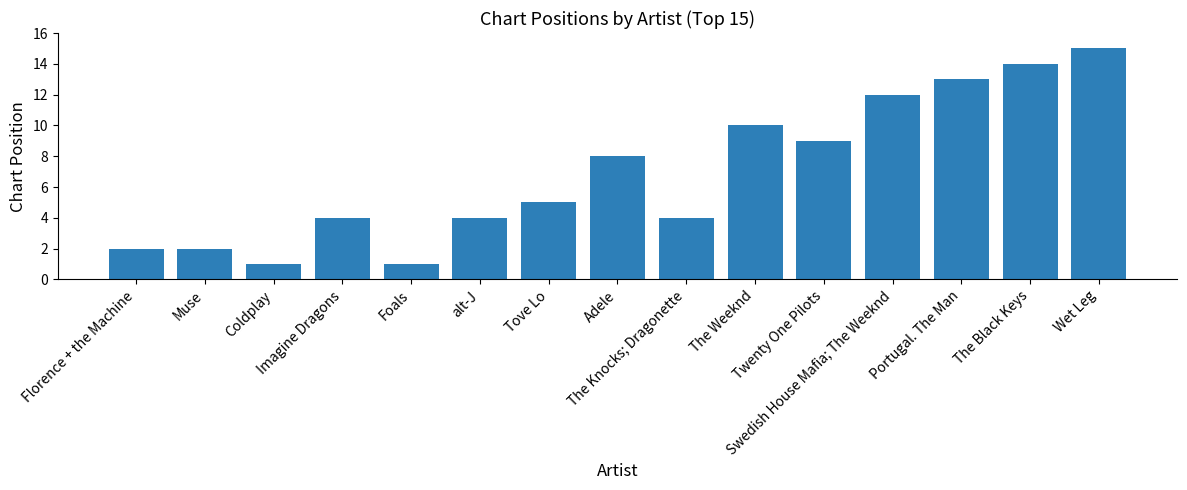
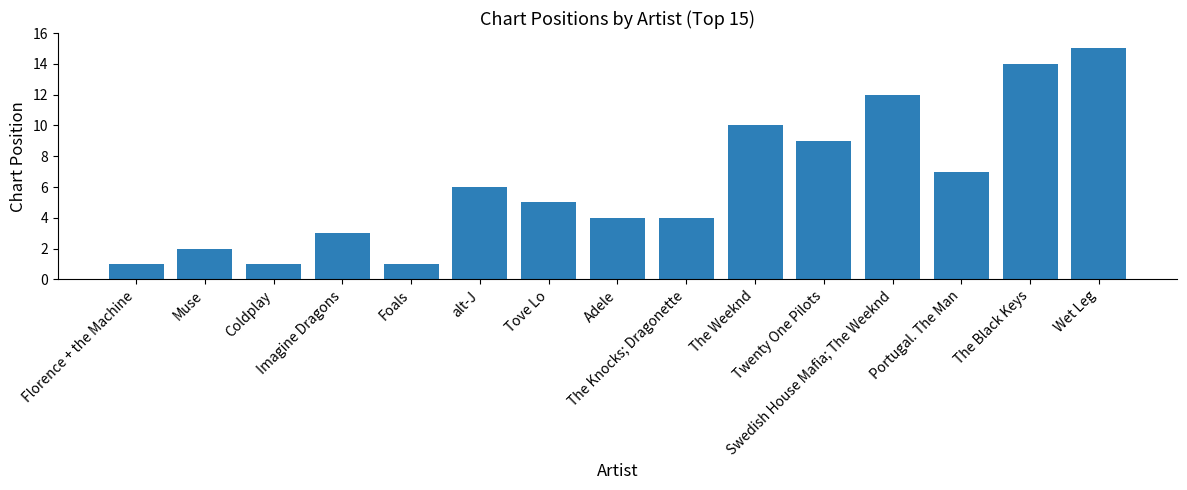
  {
-   "Florence + the Machine": 2,
+   "Florence + the Machine": 1,
    "Muse": 2,
    "Coldplay": 1,
-   "Imagine Dragons": 4,
+   "Imagine Dragons": 3,
    "Foals": 1,
-   "alt-J": 4,
+   "alt-J": 6,
    "Tove Lo": 5,
-   "Adele": 8,
+   "Adele": 4,
    "The Knocks; Dragonette": 4,
    "The Weeknd": 10,
    "Twenty One Pilots": 9,
    "Swedish House Mafia; The Weeknd": 12,
-   "Portugal. The Man": 13,
+   "Portugal. The Man": 7,
    "The Black Keys": 14,
    "Wet Leg": 15
  }
